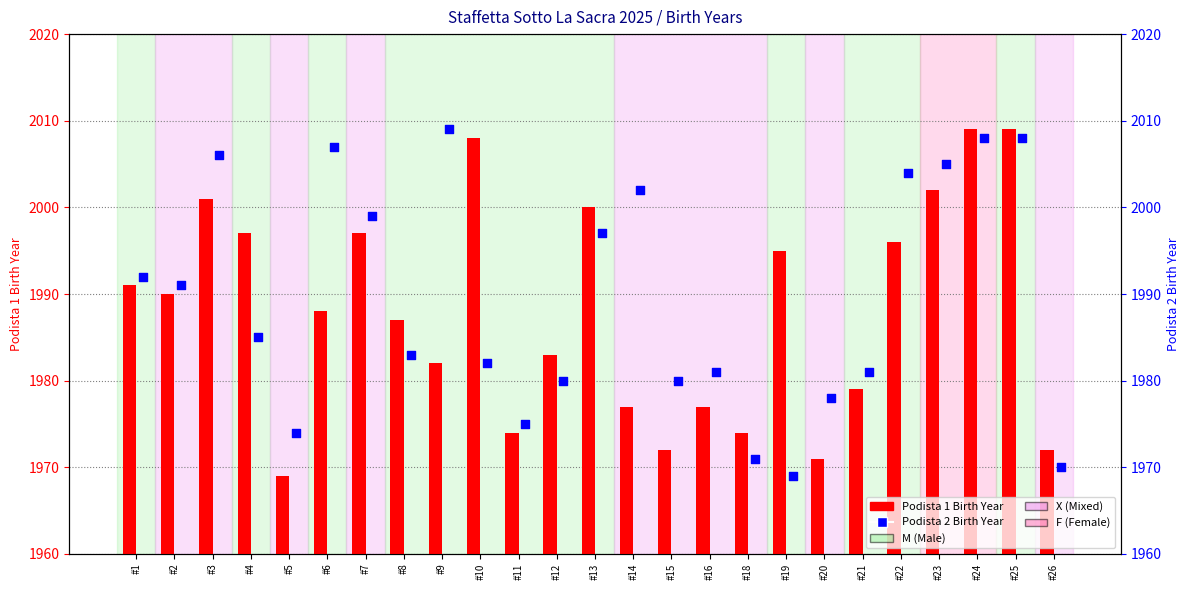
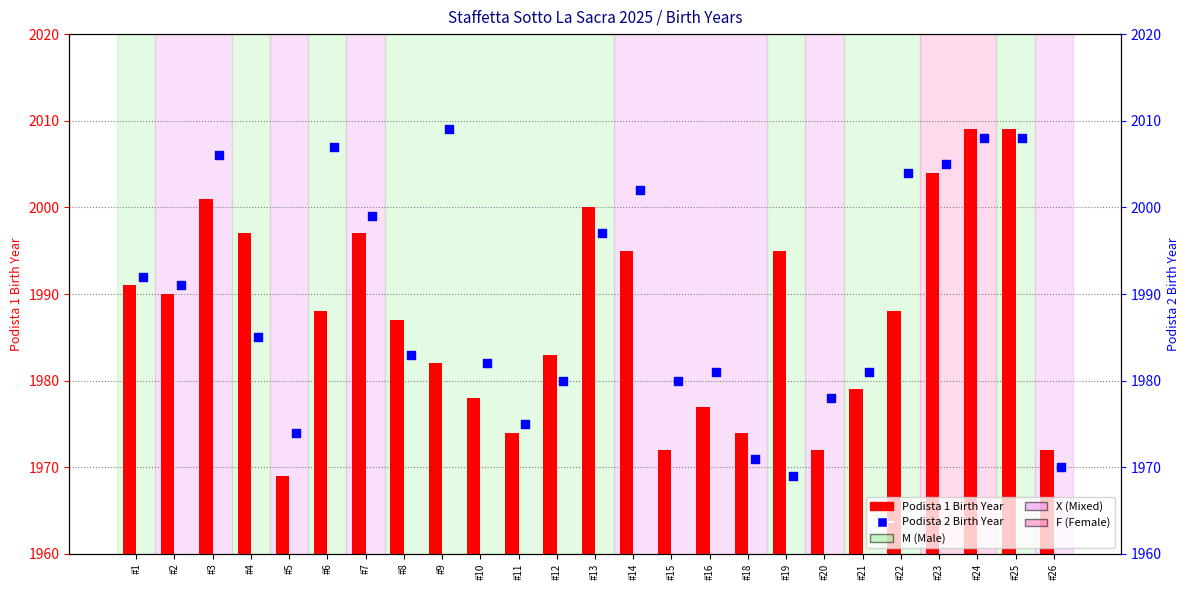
  {
    "Podista 1 Birth Year": {
      "#1": 1991,
      "#2": 1990,
      "#3": 2001,
      "#4": 1997,
      "#5": 1969,
      "#6": 1988,
      "#7": 1997,
      "#8": 1987,
      "#9": 1982,
-     "#10": 2008,
+     "#10": 1978,
      "#11": 1974,
      "#12": 1983,
      "#13": 2000,
-     "#14": 1977,
+     "#14": 1995,
      "#15": 1972,
      "#16": 1977,
      "#18": 1974,
      "#19": 1995,
-     "#20": 1971,
+     "#20": 1972,
      "#21": 1979,
-     "#22": 1996,
-     "#23": 2002,
+     "#22": 1988,
+     "#23": 2004,
      "#24": 2009,
      "#25": 2009,
      "#26": 1972
    }
  }
